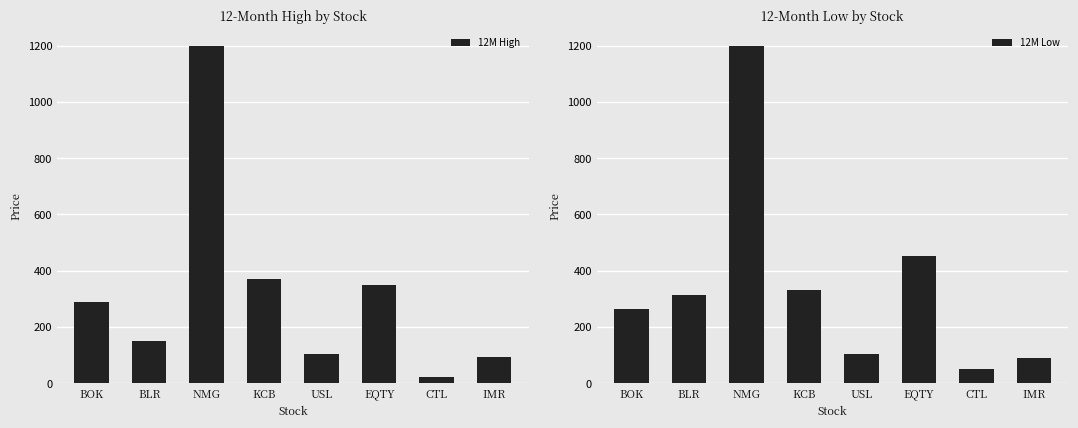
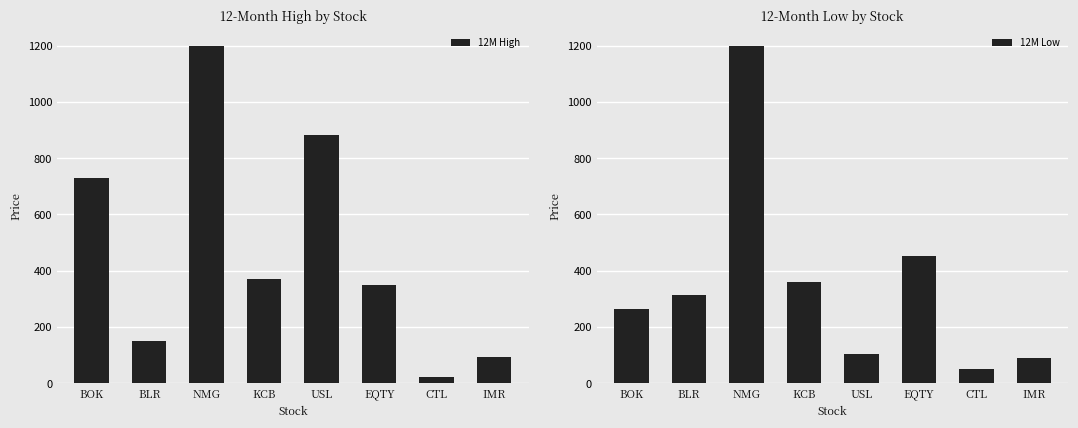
  {
    "12-Month High by Stock": {
-     "BOK": 290,
+     "BOK": 730,
      "BLR": 150,
      "NMG": 1200,
      "KCB": 370,
-     "USL": 100,
+     "USL": 880,
      "EQTY": 350,
      "CTL": 20,
      "IMR": 90
    },
    "12-Month Low by Stock": {
      "BOK": 270,
      "BLR": 310,
      "NMG": 1200,
-     "KCB": 330,
+     "KCB": 360,
      "USL": 100,
      "EQTY": 450,
      "CTL": 50,
      "IMR": 90
    }
  }
